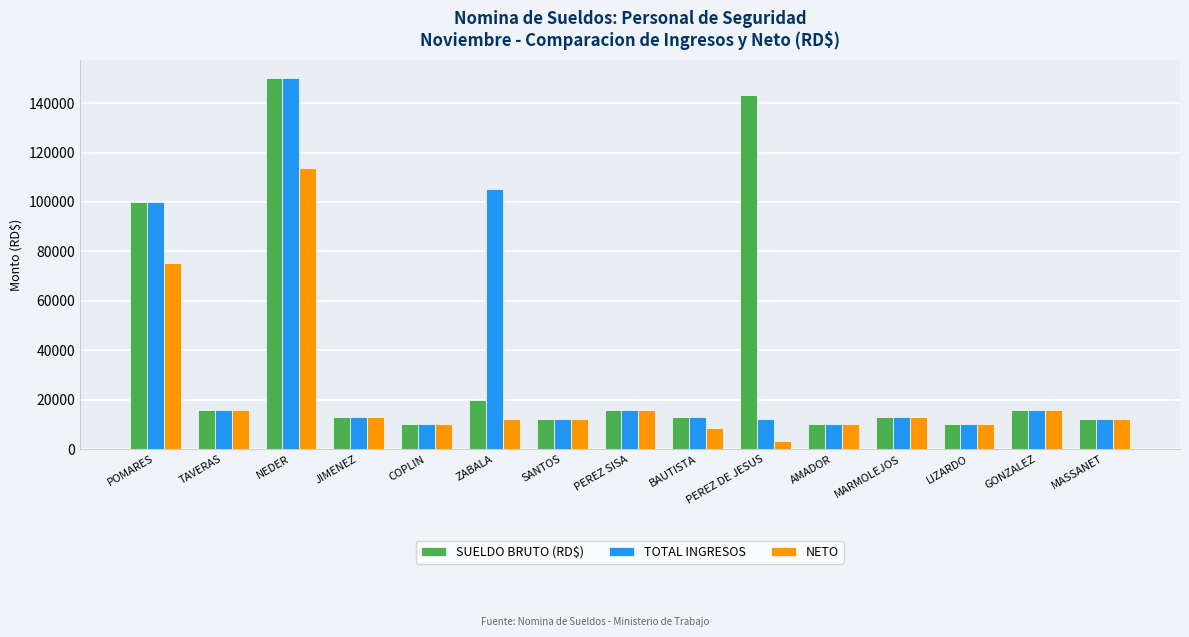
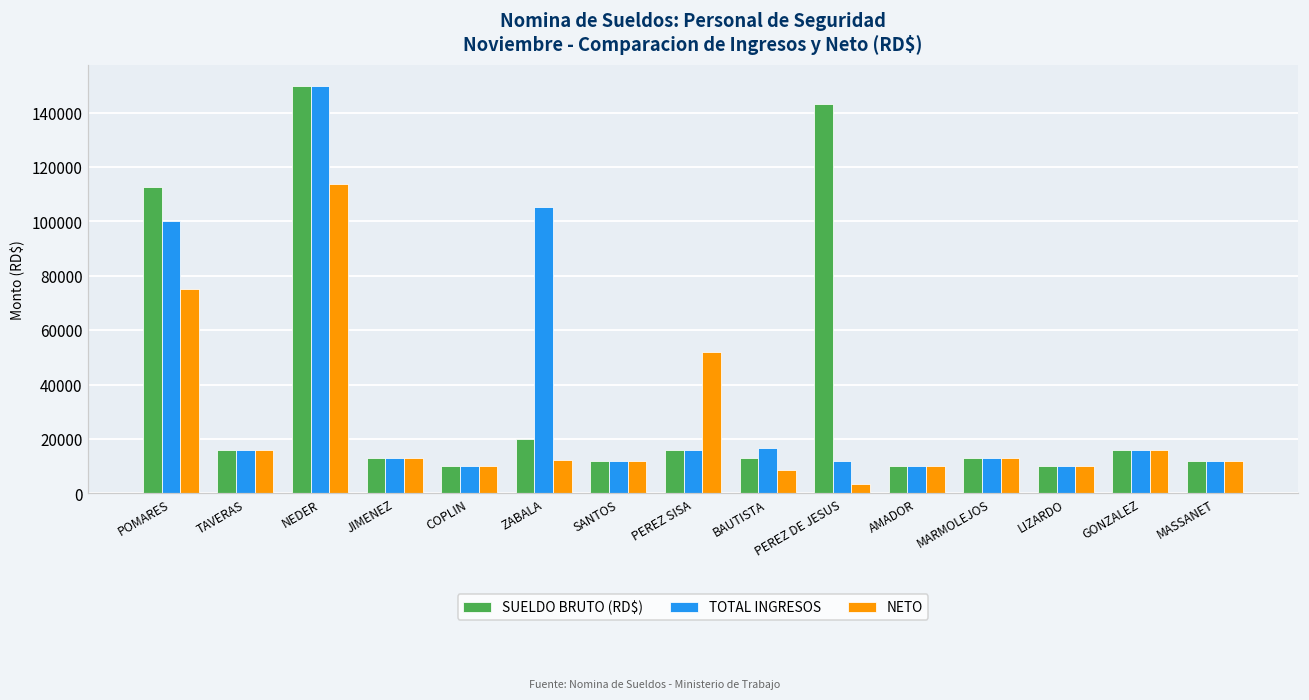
  {
    "SUELDO BRUTO (RD$)": {
-     "POMARES": 100000,
+     "POMARES": 113000,
      "TAVERAS": 16000,
      "NEDER": 150000,
      "JIMENEZ": 13000,
      "COPLIN": 10000,
      "ZABALA": 20000,
      "SANTOS": 12000,
      "PEREZ SISA": 16000,
      "BAUTISTA": 13000,
      "PEREZ DE JESUS": 143000,
      "AMADOR": 10000,
      "MARMOLEJOS": 13000,
      "LIZARDO": 10000,
      "GONZALEZ": 16000,
      "MASSANET": 12000
    },
    "TOTAL INGRESOS": {
      "POMARES": 100000,
      "TAVERAS": 16000,
      "NEDER": 150000,
      "JIMENEZ": 13000,
      "COPLIN": 10000,
      "ZABALA": 105000,
      "SANTOS": 12000,
      "PEREZ SISA": 16000,
-     "BAUTISTA": 13000,
+     "BAUTISTA": 17000,
      "PEREZ DE JESUS": 12000,
      "AMADOR": 10000,
      "MARMOLEJOS": 13000,
      "LIZARDO": 10000,
      "GONZALEZ": 16000,
      "MASSANET": 12000
    },
    "NETO": {
      "POMARES": 75000,
      "TAVERAS": 16000,
      "NEDER": 114000,
      "JIMENEZ": 13000,
      "COPLIN": 10000,
      "ZABALA": 12000,
      "SANTOS": 12000,
-     "PEREZ SISA": 16000,
+     "PEREZ SISA": 52000,
      "BAUTISTA": 9000,
      "PEREZ DE JESUS": 3000,
      "AMADOR": 10000,
      "MARMOLEJOS": 13000,
      "LIZARDO": 10000,
      "GONZALEZ": 16000,
      "MASSANET": 12000
    }
  }
